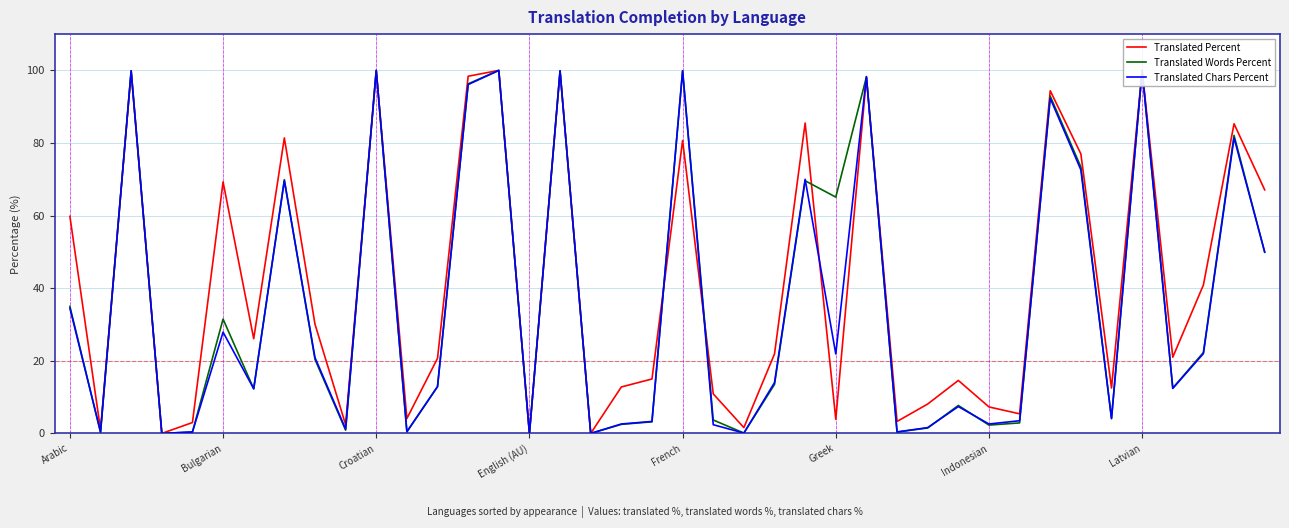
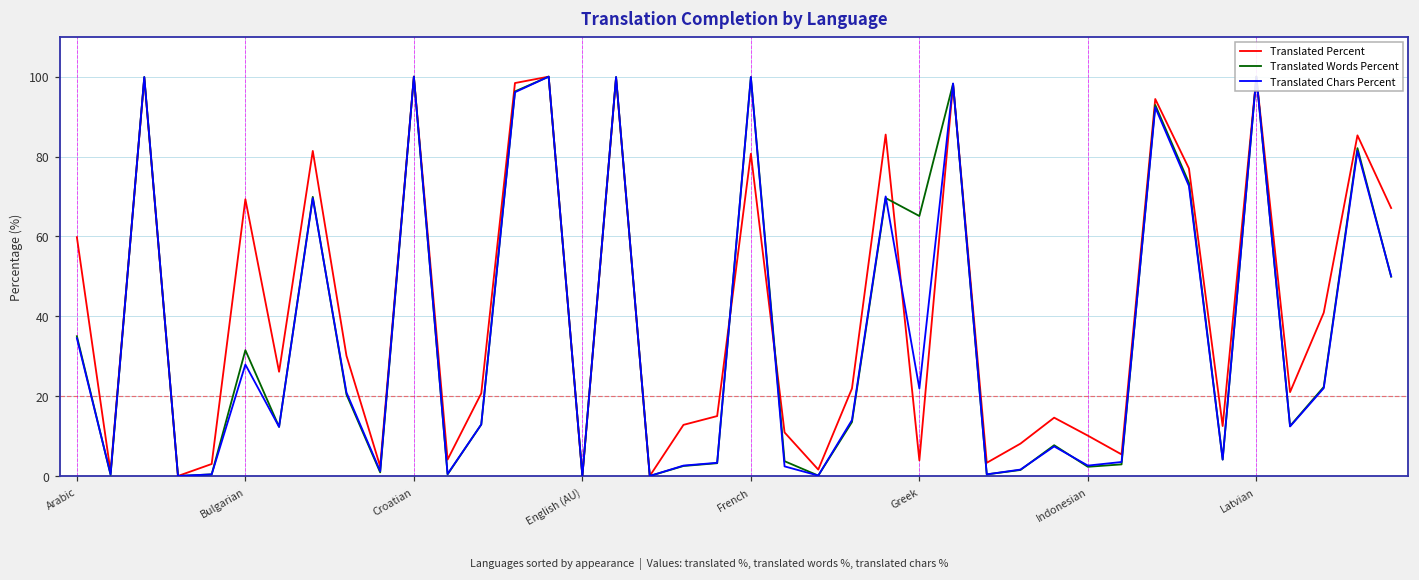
  {
    "Translated Percent": {
      "Arabic": 60,
      "Bulgarian": 69,
      "French": 81,
      "Greek": 4,
-     "Indonesian": 7
+     "Indonesian": 10
    },
    "Translated Words Percent": {
      "Bulgarian": 32,
      "Greek": 65
    },
    "Translated Chars Percent": {
      "Bulgarian": 28,
      "Greek": 22
    }
  }
